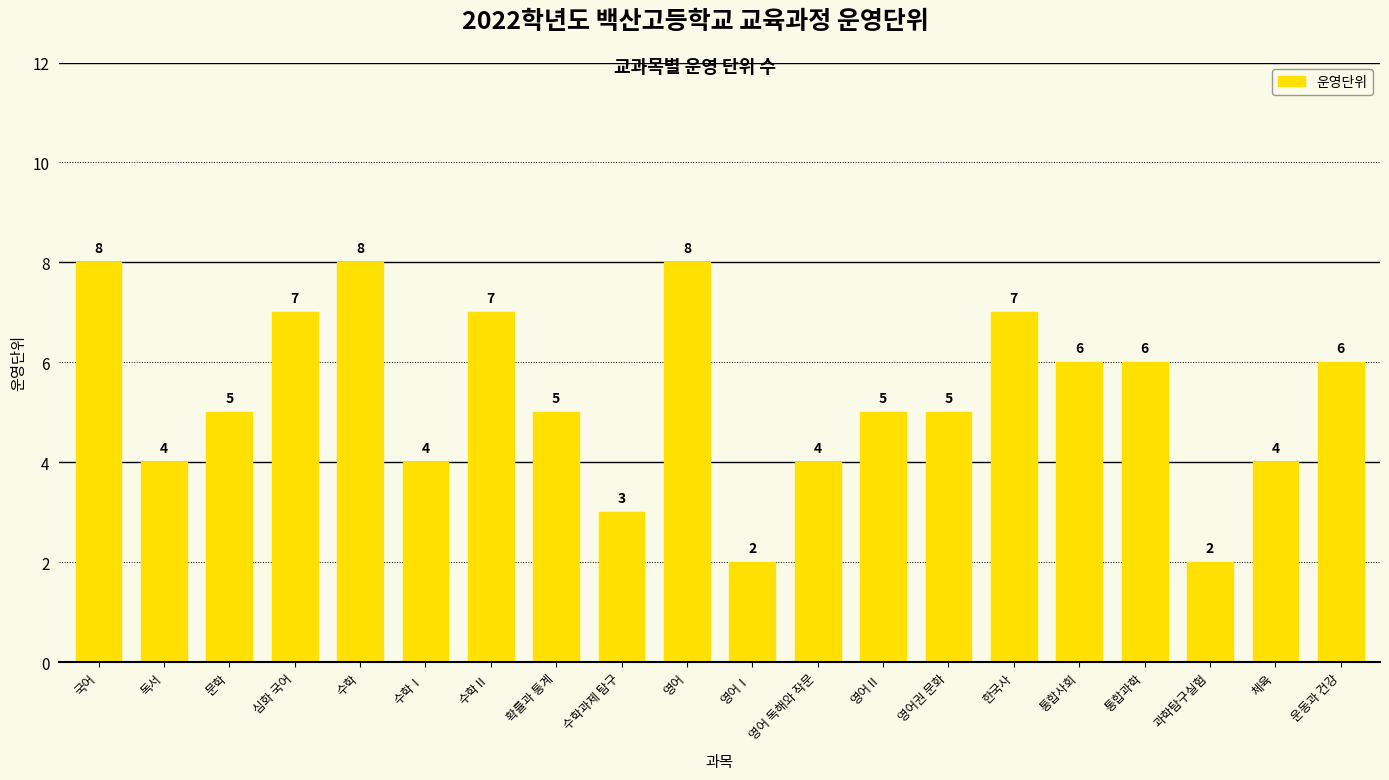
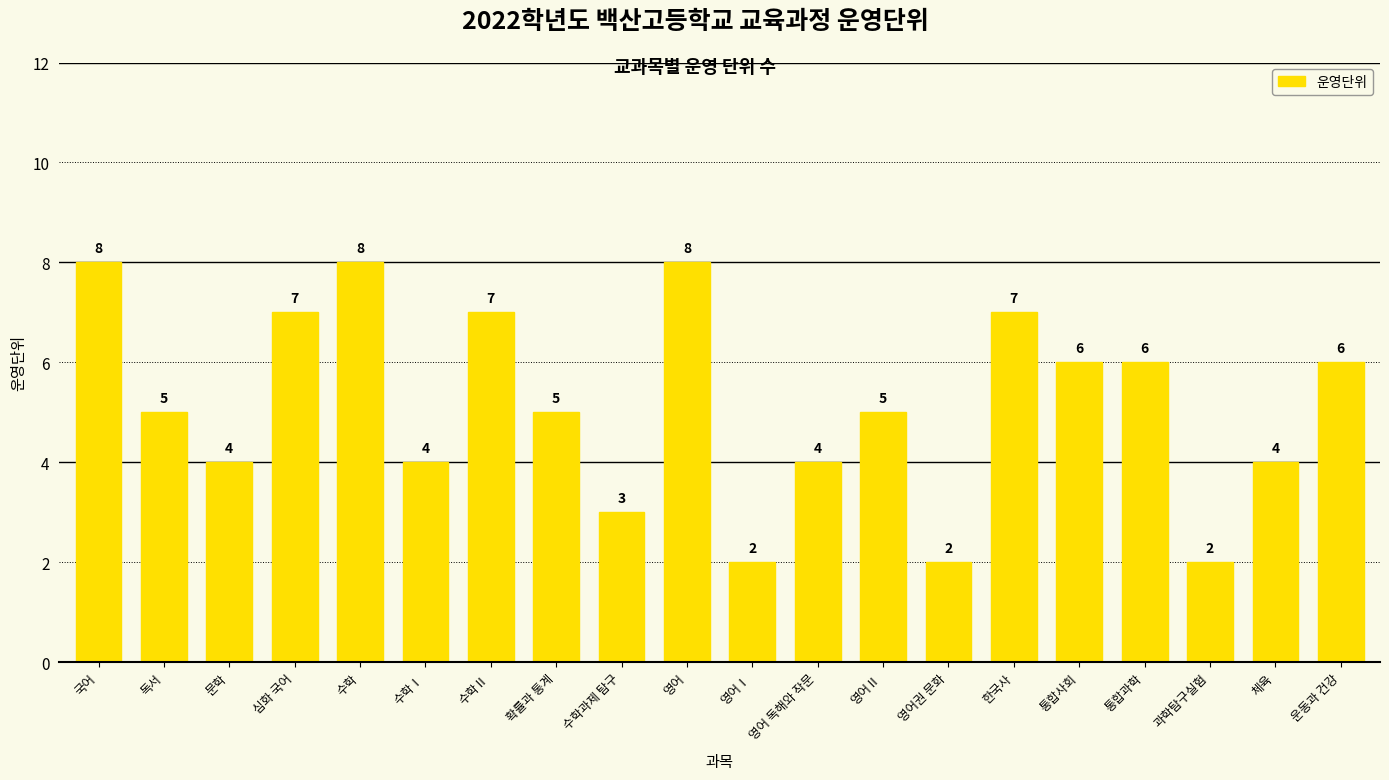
  {
    "국어": 8,
-   "독서": 4,
-   "문학": 5,
+   "독서": 5,
+   "문학": 4,
    "심화 국어": 7,
    "수학": 8,
    "수학Ⅰ": 4,
    "수학Ⅱ": 7,
    "확률과 통계": 5,
    "수학과제 탐구": 3,
    "영어": 8,
    "영어Ⅰ": 2,
    "영어 독해와 작문": 4,
    "영어Ⅱ": 5,
-   "영어권 문화": 5,
+   "영어권 문화": 2,
    "한국사": 7,
    "통합사회": 6,
    "통합과학": 6,
    "과학탐구실험": 2,
    "체육": 4,
    "운동과 건강": 6
  }
